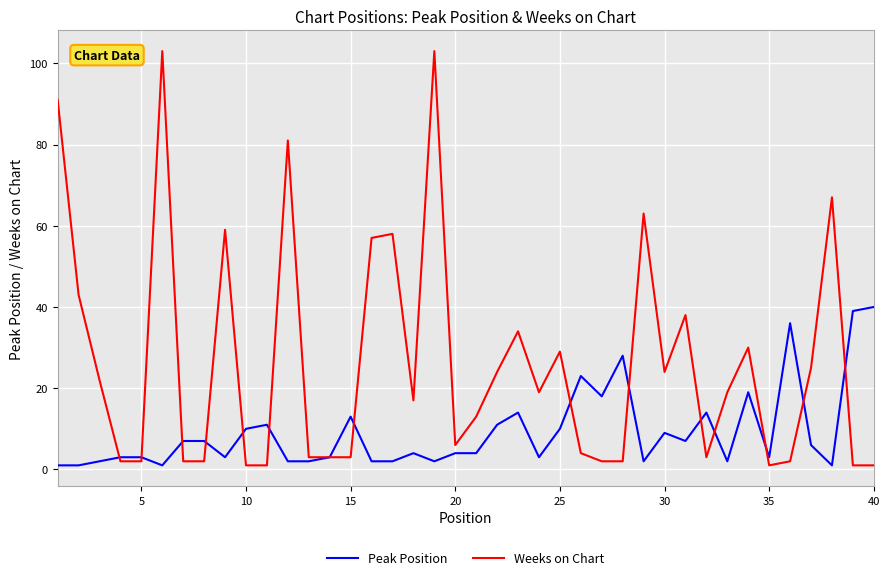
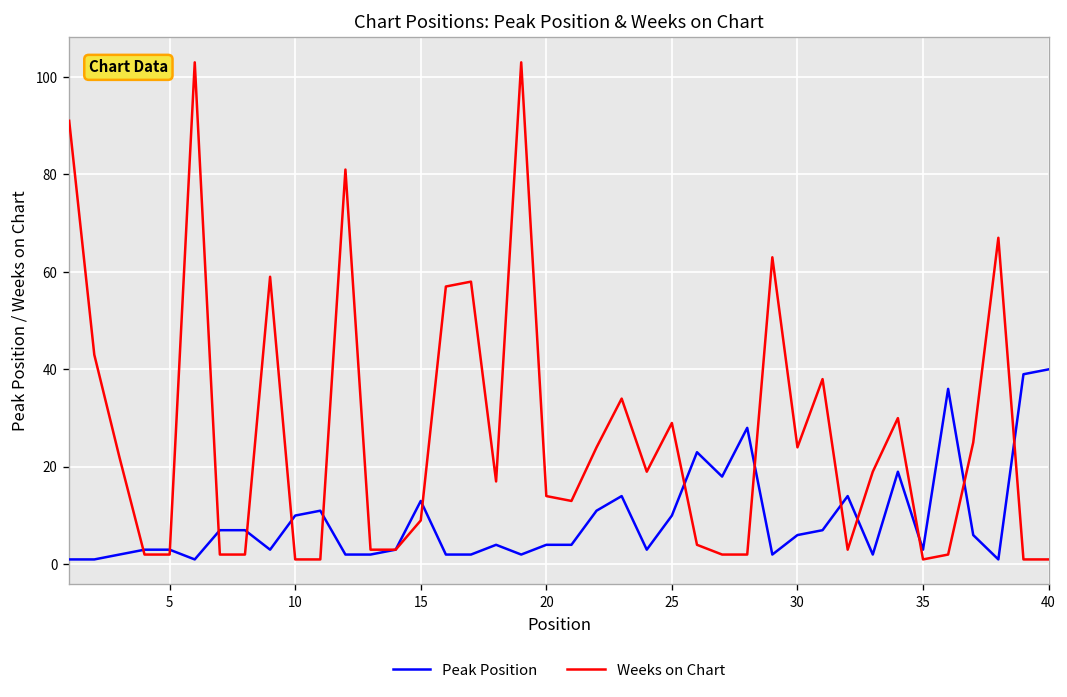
  {
    "Peak Position": {
      "5": 3,
      "10": 10,
      "15": 13,
      "20": 4,
      "25": 10,
-     "30": 9,
+     "30": 6,
      "35": 3,
      "40": 40
    },
    "Weeks on Chart": {
      "5": 2,
      "10": 1,
-     "15": 3,
-     "20": 6,
+     "15": 9,
+     "20": 14,
      "25": 29,
      "30": 24,
      "35": 1,
      "40": 1
    }
  }
